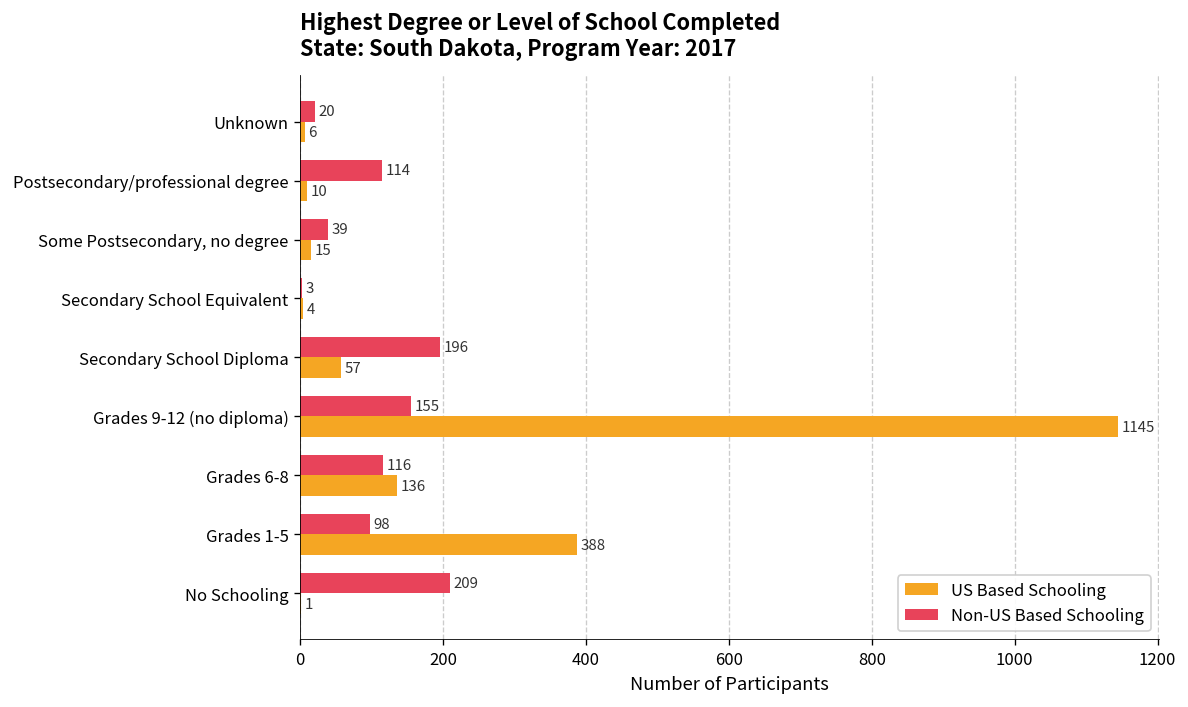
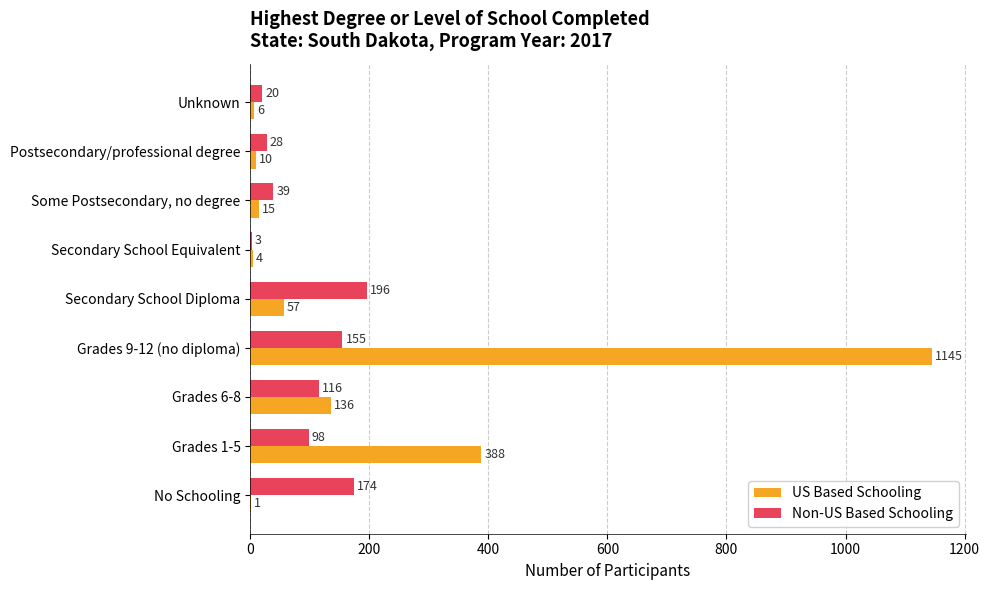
  {
    "US Based Schooling": {
      "Unknown": 6,
      "Postsecondary/professional degree": 10,
      "Some Postsecondary, no degree": 15,
      "Secondary School Equivalent": 4,
      "Secondary School Diploma": 57,
      "Grades 9-12 (no diploma)": 1145,
      "Grades 6-8": 136,
      "Grades 1-5": 388,
      "No Schooling": 1
    },
    "Non-US Based Schooling": {
      "Unknown": 20,
-     "Postsecondary/professional degree": 114,
+     "Postsecondary/professional degree": 28,
      "Some Postsecondary, no degree": 39,
      "Secondary School Equivalent": 3,
      "Secondary School Diploma": 196,
      "Grades 9-12 (no diploma)": 155,
      "Grades 6-8": 116,
      "Grades 1-5": 98,
-     "No Schooling": 209
+     "No Schooling": 174
    }
  }
